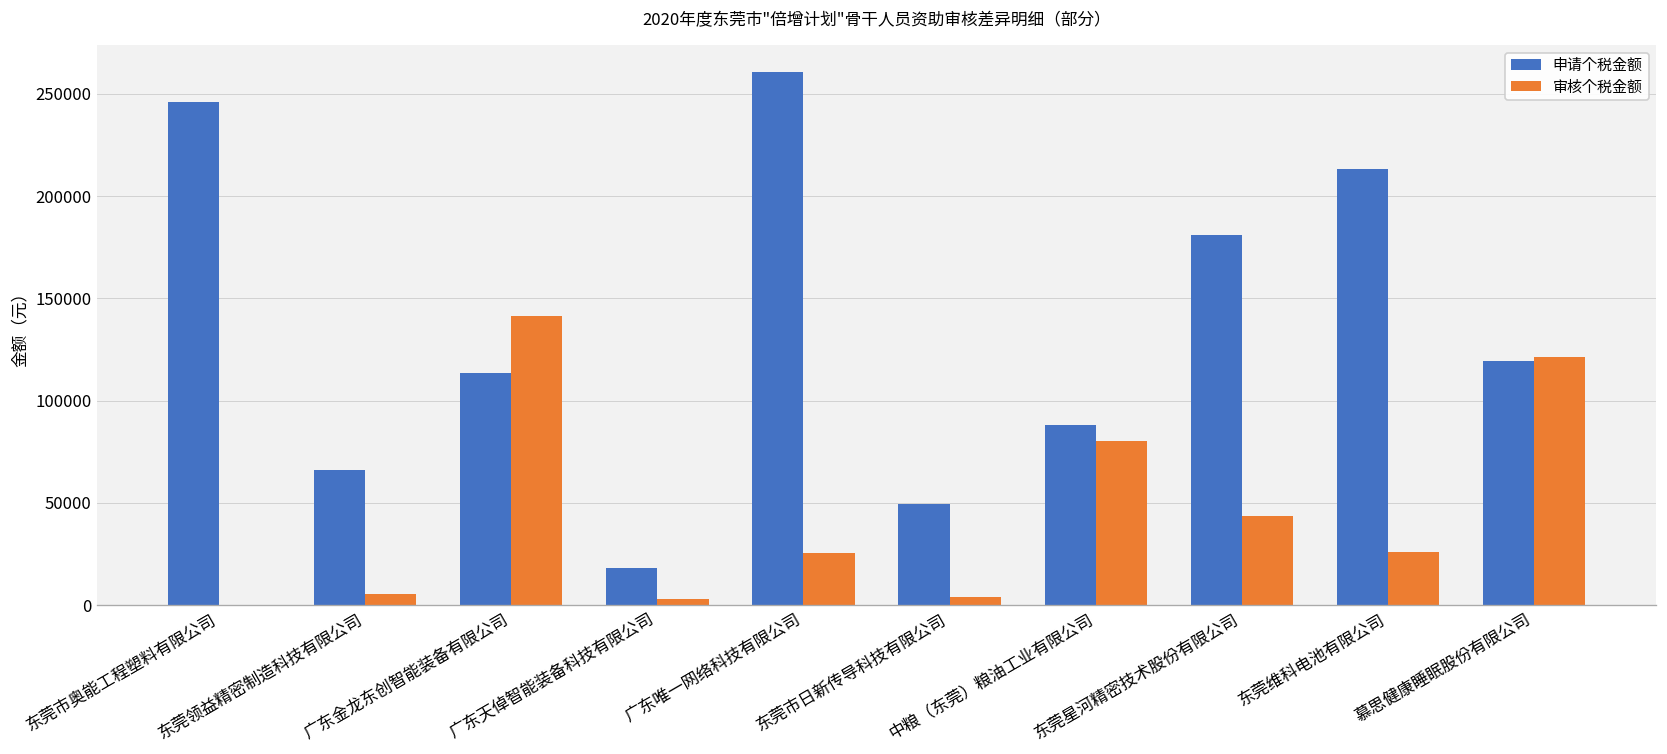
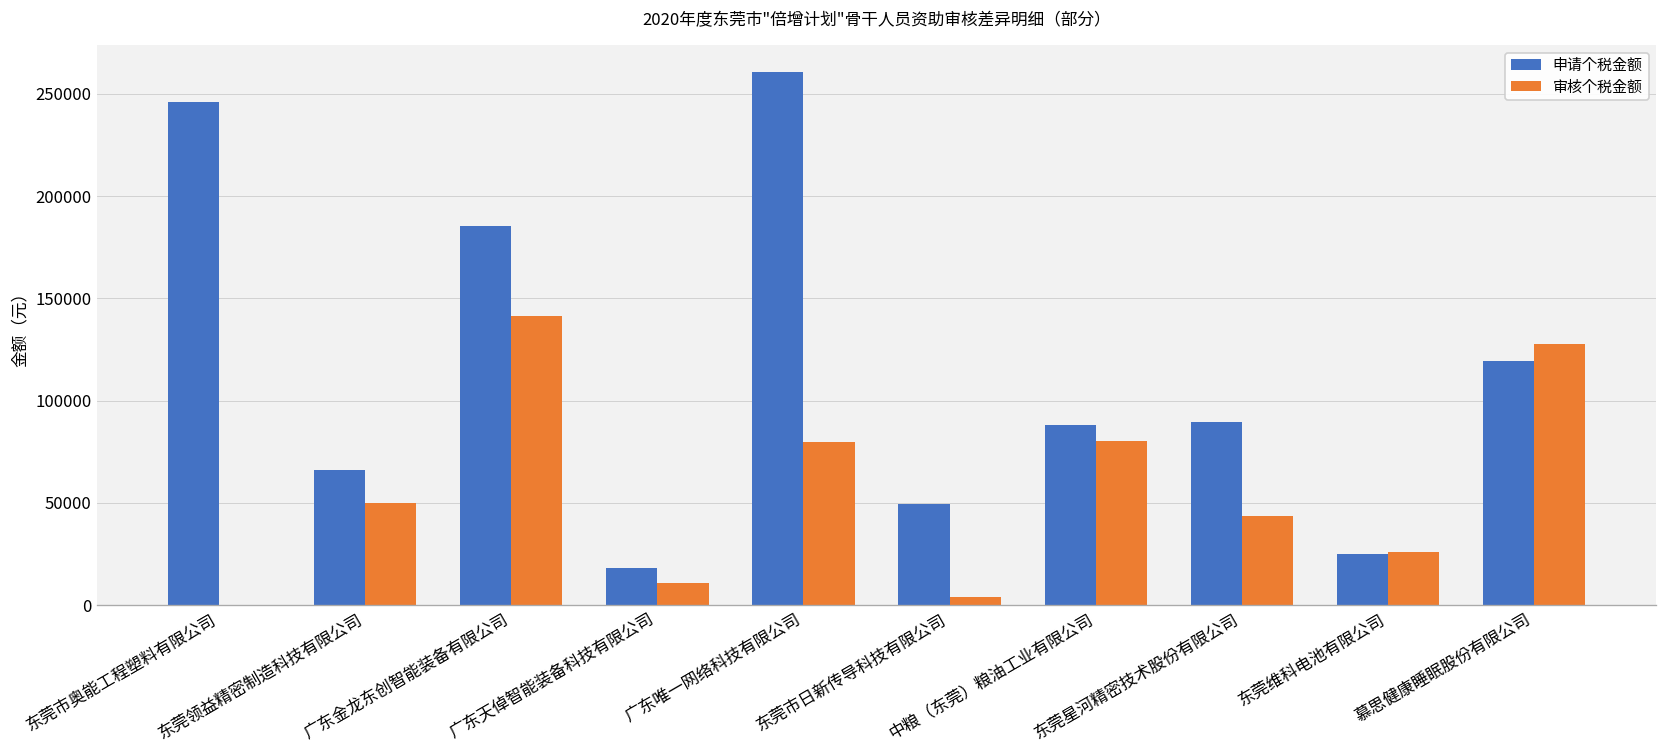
  {
    "申请个税金额": {
      "东莞市奥能工程塑料有限公司": 246000,
      "东莞领益精密制造科技有限公司": 66000,
-     "广东金龙东创智能装备有限公司": 113000,
+     "广东金龙东创智能装备有限公司": 185000,
      "广东天倬智能装备科技有限公司": 18000,
      "广东唯一网络科技有限公司": 261000,
      "东莞市日新传导科技有限公司": 50000,
      "中粮（东莞）粮油工业有限公司": 88000,
-     "东莞星河精密技术股份有限公司": 181000,
-     "东莞维科电池有限公司": 213000,
+     "东莞星河精密技术股份有限公司": 90000,
+     "东莞维科电池有限公司": 25000,
      "慕思健康睡眠股份有限公司": 120000
    },
    "审核个税金额": {
      "东莞市奥能工程塑料有限公司": 0,
-     "东莞领益精密制造科技有限公司": 5000,
+     "东莞领益精密制造科技有限公司": 50000,
      "广东金龙东创智能装备有限公司": 142000,
-     "广东天倬智能装备科技有限公司": 3000,
-     "广东唯一网络科技有限公司": 26000,
+     "广东天倬智能装备科技有限公司": 11000,
+     "广东唯一网络科技有限公司": 80000,
      "东莞市日新传导科技有限公司": 4000,
      "中粮（东莞）粮油工业有限公司": 80000,
      "东莞星河精密技术股份有限公司": 44000,
      "东莞维科电池有限公司": 26000,
-     "慕思健康睡眠股份有限公司": 121000
+     "慕思健康睡眠股份有限公司": 128000
    }
  }
